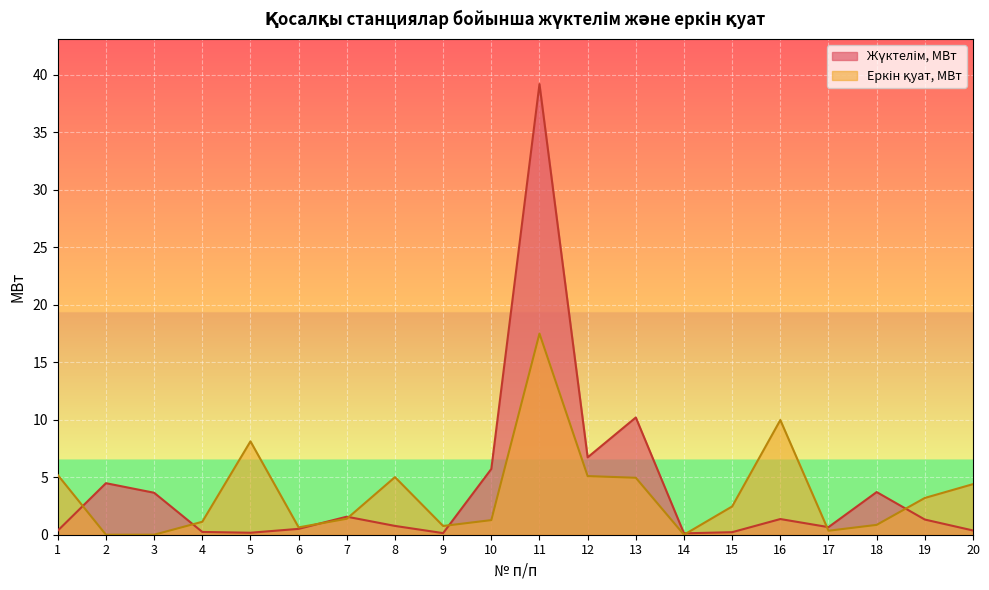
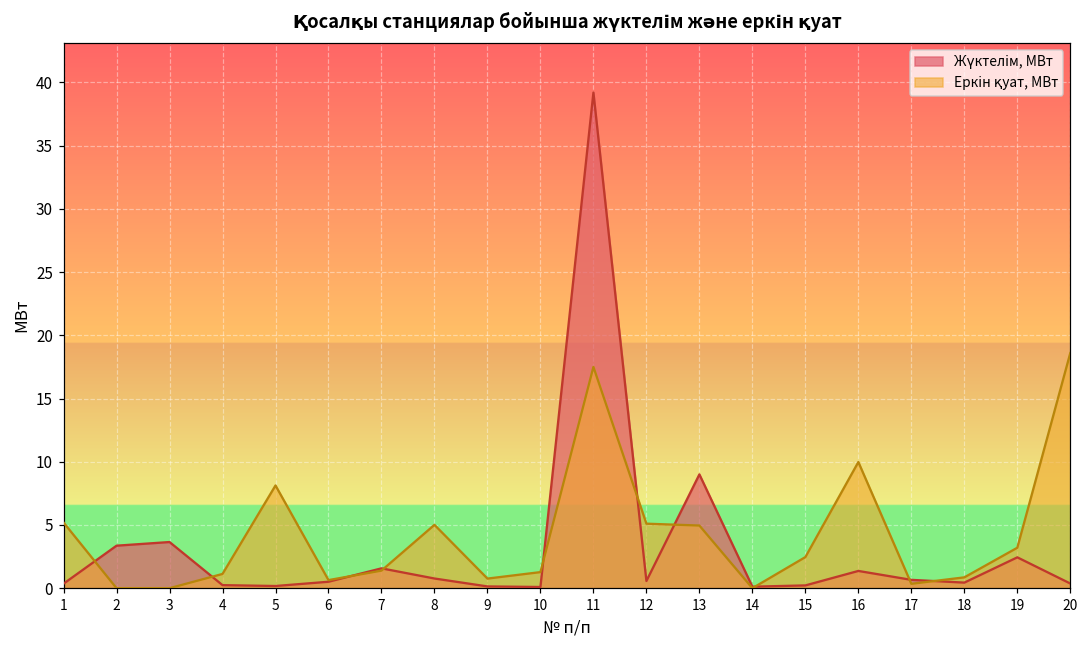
  {
    "Жүктелім, МВт": {
      "1": 0.4,
-     "2": 4.5,
+     "2": 3.4,
      "3": 3.7,
      "4": 0.2,
      "5": 0.2,
      "8": 0.8,
      "9": 0.1,
-     "10": 5.7,
+     "10": 0.1,
      "11": 39.2,
-     "12": 6.7,
-     "13": 10.2,
+     "12": 0.6,
+     "13": 9.0,
      "15": 0.2,
      "16": 1.4,
      "17": 0.7,
-     "18": 3.7,
-     "19": 1.3,
+     "18": 0.4,
+     "19": 2.4,
      "20": 0.4
    },
    "Еркін қуат, МВт": {
      "1": 5.2,
      "2": 0.0,
      "3": 0.0,
      "4": 1.1,
      "5": 8.1,
      "8": 5.0,
      "9": 0.8,
      "10": 1.3,
      "11": 17.5,
      "12": 5.1,
      "13": 5.0,
      "15": 2.5,
      "16": 10.0,
      "17": 0.3,
      "18": 0.9,
      "19": 3.2,
-     "20": 4.4
+     "20": 18.6
    }
  }
